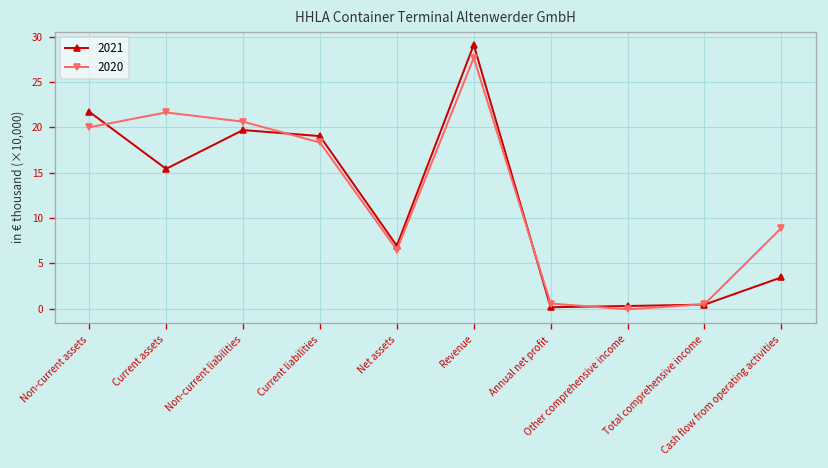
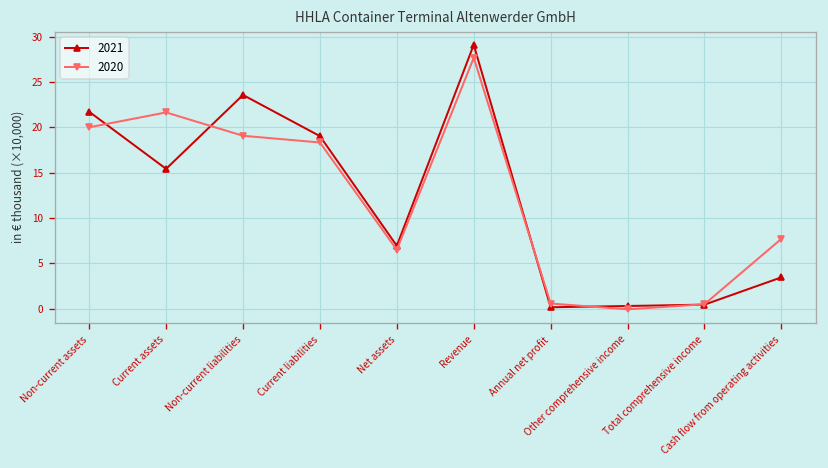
  {
    "2021": {
      "Non-current assets": 22,
      "Current assets": 15,
-     "Non-current liabilities": 20,
+     "Non-current liabilities": 24,
      "Current liabilities": 19,
      "Net assets": 7,
      "Revenue": 29,
      "Annual net profit": 0,
      "Other comprehensive income": 0,
      "Cash flow from operating activities": 3
    },
    "2020": {
      "Non-current assets": 20,
      "Current assets": 22,
-     "Non-current liabilities": 21,
+     "Non-current liabilities": 19,
      "Current liabilities": 18,
      "Net assets": 6,
      "Revenue": 28,
      "Annual net profit": 1,
      "Other comprehensive income": 0,
-     "Cash flow from operating activities": 9
+     "Cash flow from operating activities": 8
    }
  }
